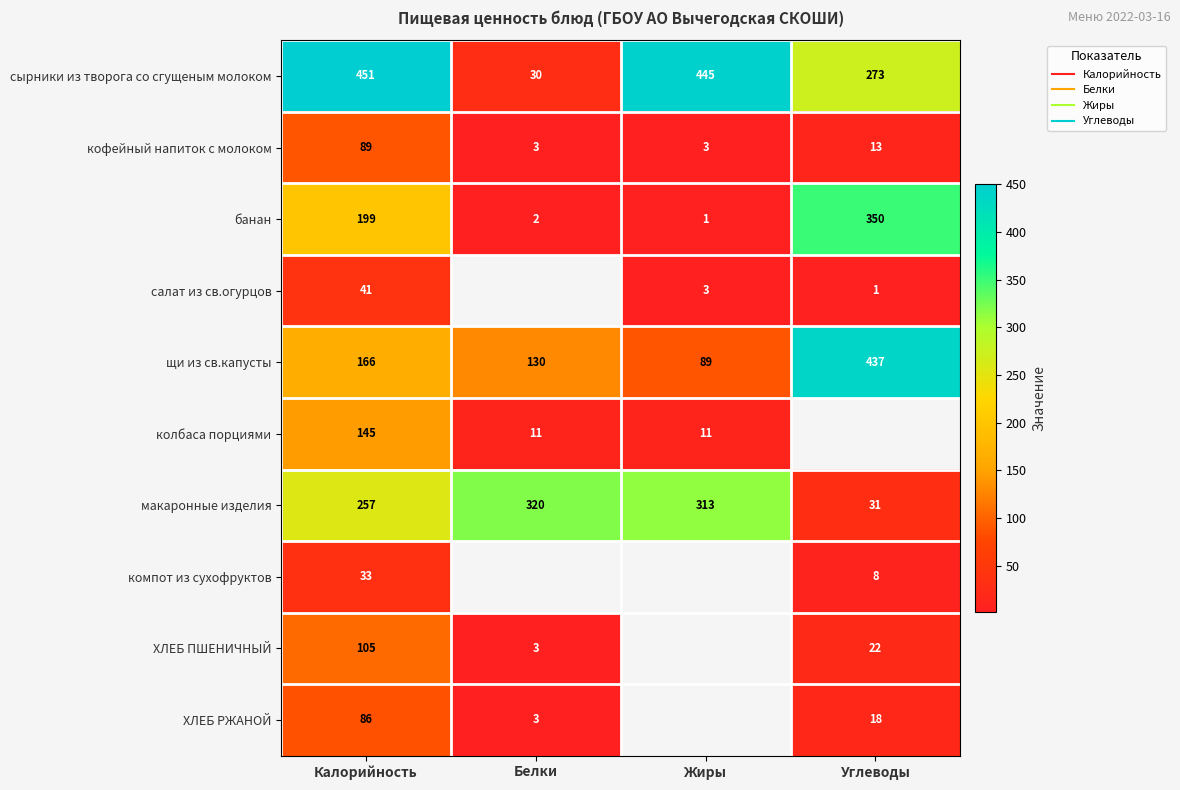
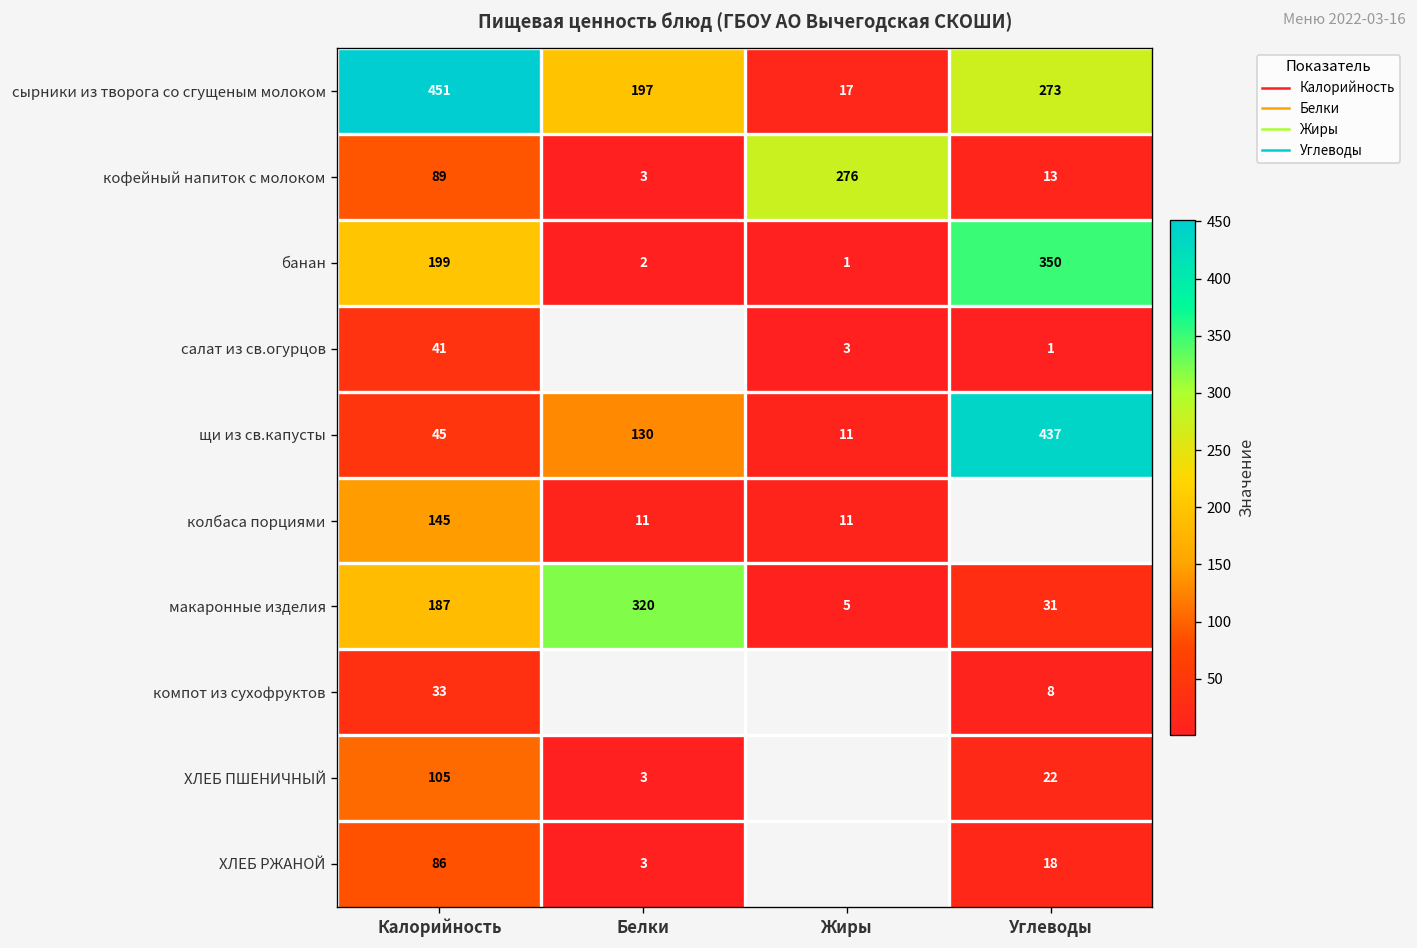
  {
    "сырники из творога со сгущеным молоком": {
      "Калорийность": 451,
-     "Белки": 30,
-     "Жиры": 445,
+     "Белки": 197,
+     "Жиры": 17,
      "Углеводы": 273
    },
    "кофейный напиток с молоком": {
      "Калорийность": 89,
      "Белки": 3,
-     "Жиры": 3,
+     "Жиры": 276,
      "Углеводы": 13
    },
    "банан": {
      "Калорийность": 199,
      "Белки": 2,
      "Жиры": 1,
      "Углеводы": 350
    },
    "салат из св.огурцов": {
      "Калорийность": 41,
      "Жиры": 3,
      "Углеводы": 1
    },
    "щи из св.капусты": {
-     "Калорийность": 166,
+     "Калорийность": 45,
      "Белки": 130,
-     "Жиры": 89,
+     "Жиры": 11,
      "Углеводы": 437
    },
    "колбаса порциями": {
      "Калорийность": 145,
      "Белки": 11,
      "Жиры": 11
    },
    "макаронные изделия": {
-     "Калорийность": 257,
+     "Калорийность": 187,
      "Белки": 320,
-     "Жиры": 313,
+     "Жиры": 5,
      "Углеводы": 31
    },
    "компот из сухофруктов": {
      "Калорийность": 33,
      "Углеводы": 8
    },
    "ХЛЕБ ПШЕНИЧНЫЙ": {
      "Калорийность": 105,
      "Белки": 3,
      "Углеводы": 22
    },
    "ХЛЕБ РЖАНОЙ": {
      "Калорийность": 86,
      "Белки": 3,
      "Углеводы": 18
    }
  }
